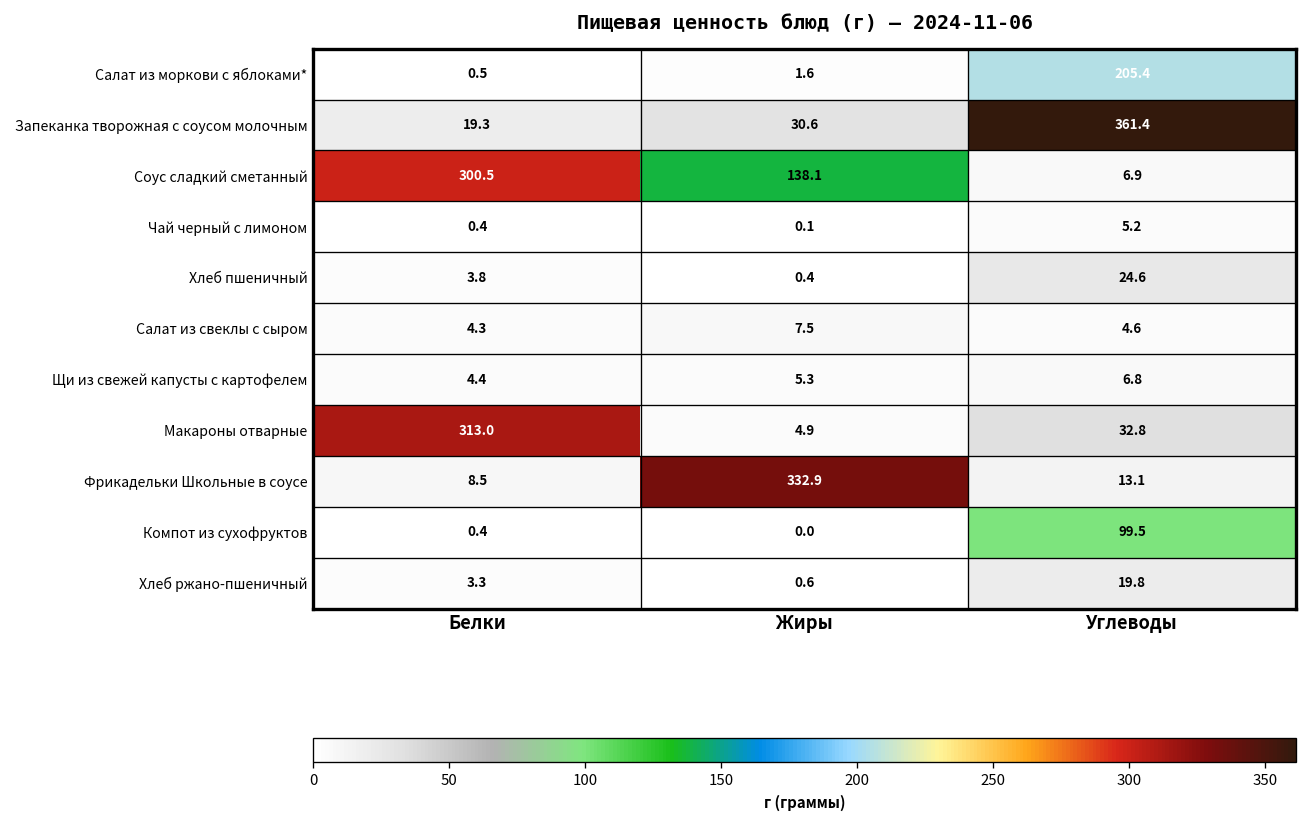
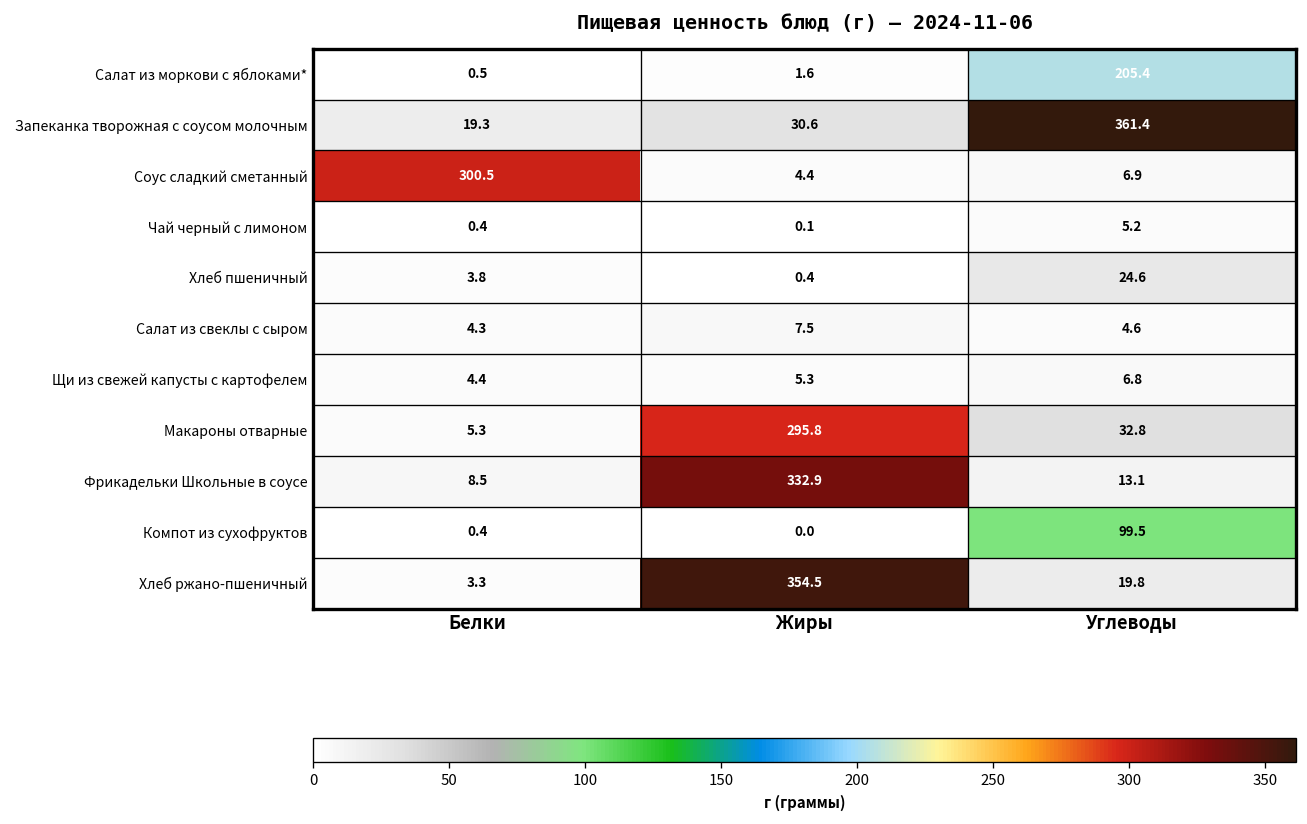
  {
    "Салат из моркови с яблоками*": {
      "Белки": 0.5,
      "Жиры": 1.6,
      "Углеводы": 205.4
    },
    "Запеканка творожная с соусом молочным": {
      "Белки": 19.3,
      "Жиры": 30.6,
      "Углеводы": 361.4
    },
    "Соус сладкий сметанный": {
      "Белки": 300.5,
-     "Жиры": 138.1,
+     "Жиры": 4.4,
      "Углеводы": 6.9
    },
    "Чай черный с лимоном": {
      "Белки": 0.4,
      "Жиры": 0.1,
      "Углеводы": 5.2
    },
    "Хлеб пшеничный": {
      "Белки": 3.8,
      "Жиры": 0.4,
      "Углеводы": 24.6
    },
    "Салат из свеклы с сыром": {
      "Белки": 4.3,
      "Жиры": 7.5,
      "Углеводы": 4.6
    },
    "Щи из свежей капусты с картофелем": {
      "Белки": 4.4,
      "Жиры": 5.3,
      "Углеводы": 6.8
    },
    "Макароны отварные": {
-     "Белки": 313.0,
-     "Жиры": 4.9,
+     "Белки": 5.3,
+     "Жиры": 295.8,
      "Углеводы": 32.8
    },
    "Фрикадельки Школьные в соусе": {
      "Белки": 8.5,
      "Жиры": 332.9,
      "Углеводы": 13.1
    },
    "Компот из сухофруктов": {
      "Белки": 0.4,
      "Жиры": 0.0,
      "Углеводы": 99.5
    },
    "Хлеб ржано-пшеничный": {
      "Белки": 3.3,
-     "Жиры": 0.6,
+     "Жиры": 354.5,
      "Углеводы": 19.8
    }
  }
